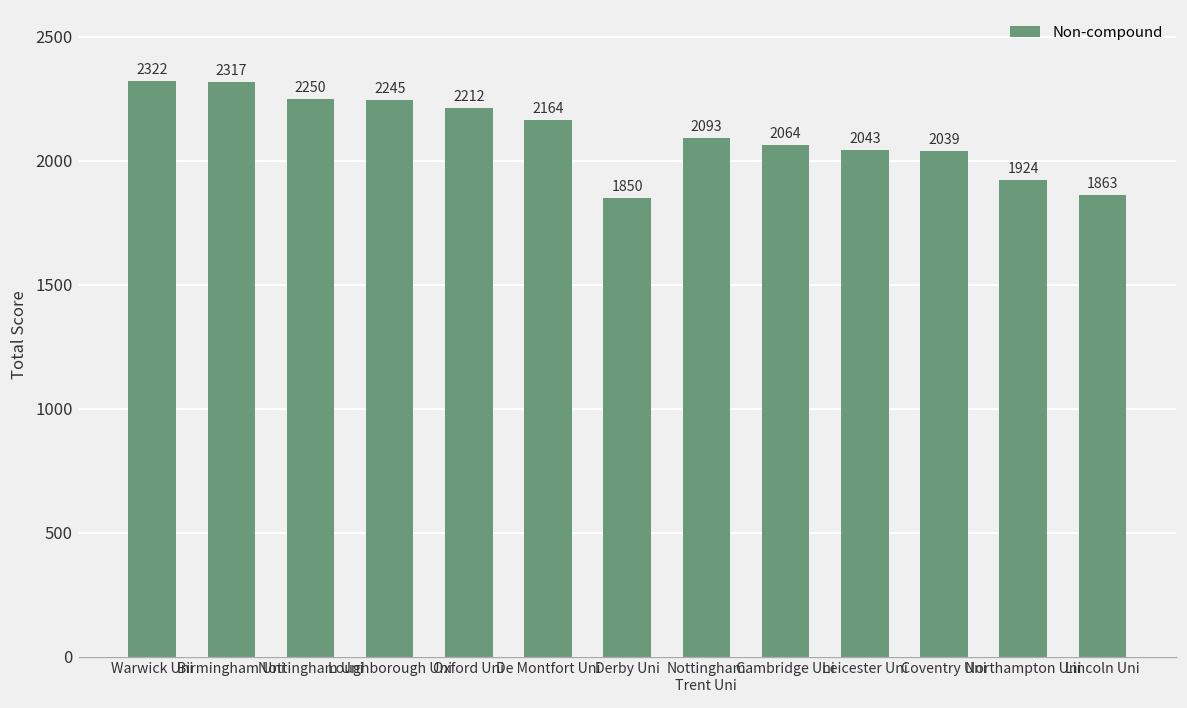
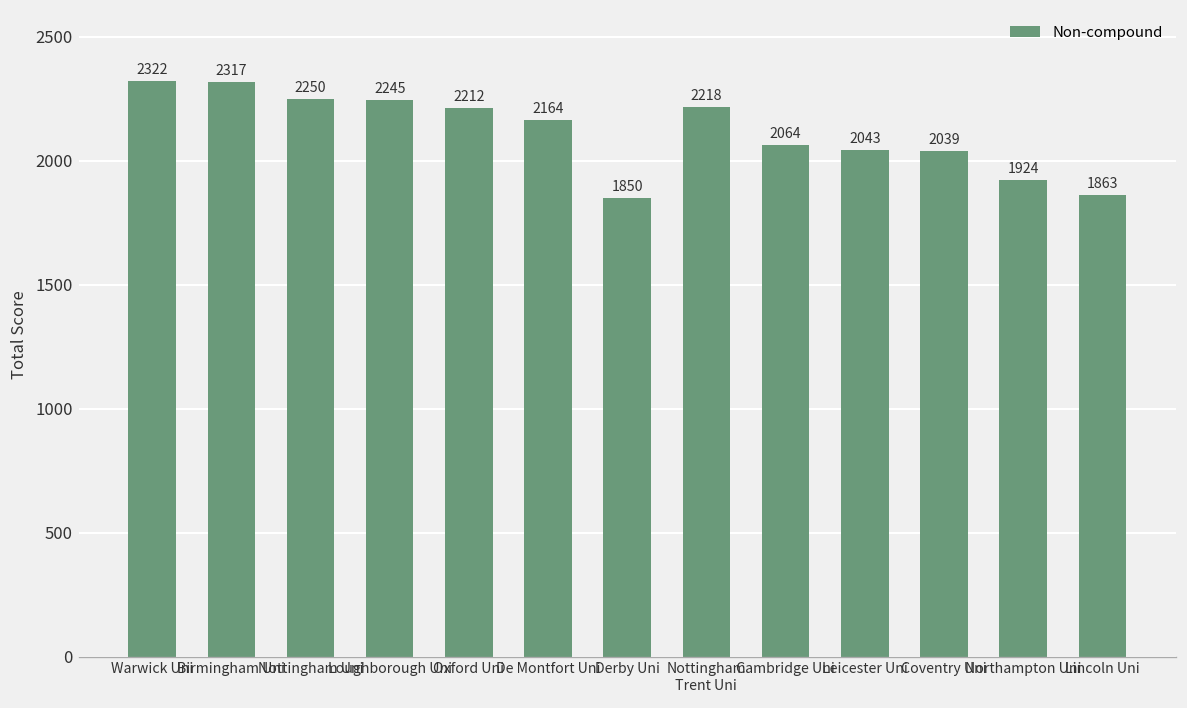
  {
    "De Montfort Uni": 2164,
    "Derby Uni": 1850,
-   "Nottingham Trent Uni": 2093,
+   "Nottingham Trent Uni": 2218,
    "Cambridge Uni": 2064
  }
